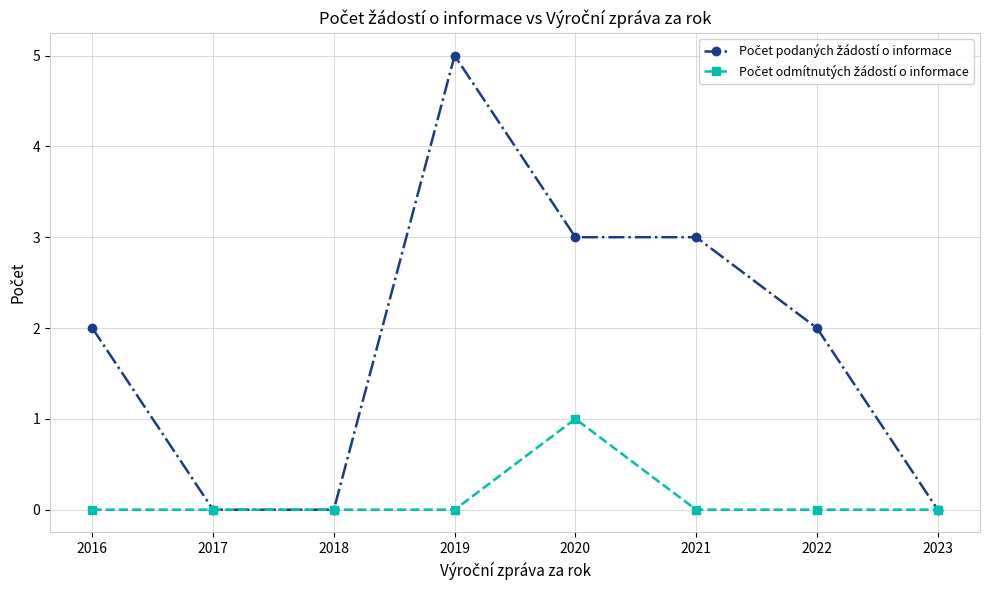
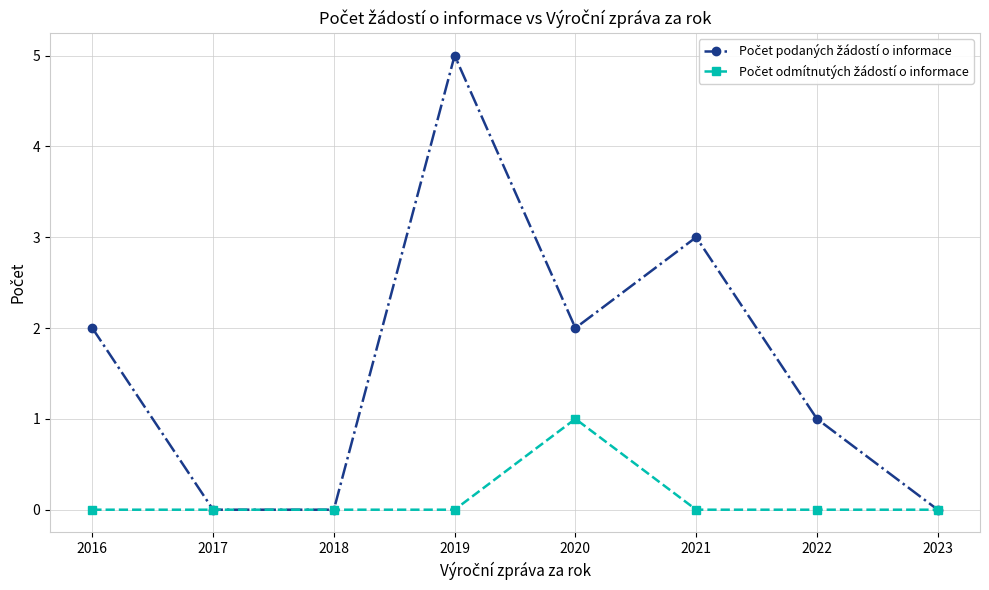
  {
    "Počet podaných žádostí o informace": {
      "2016": 2,
      "2019": 5,
-     "2020": 3,
+     "2020": 2,
      "2021": 3,
-     "2022": 2
+     "2022": 1
    },
    "Počet odmítnutých žádostí o informace": {
      "2016": 0,
      "2019": 0,
      "2020": 1,
      "2021": 0,
      "2022": 0
    }
  }
